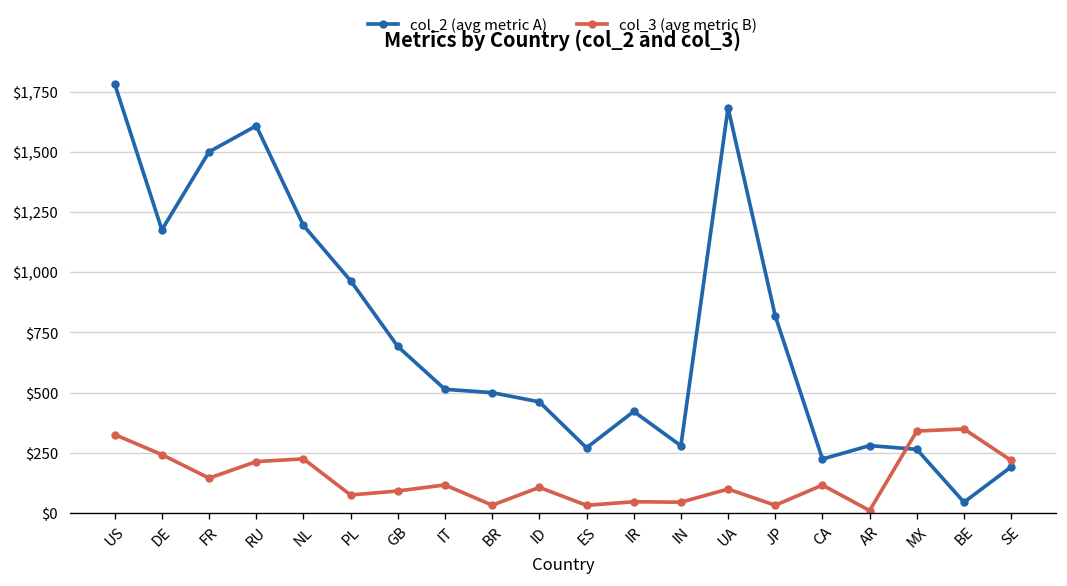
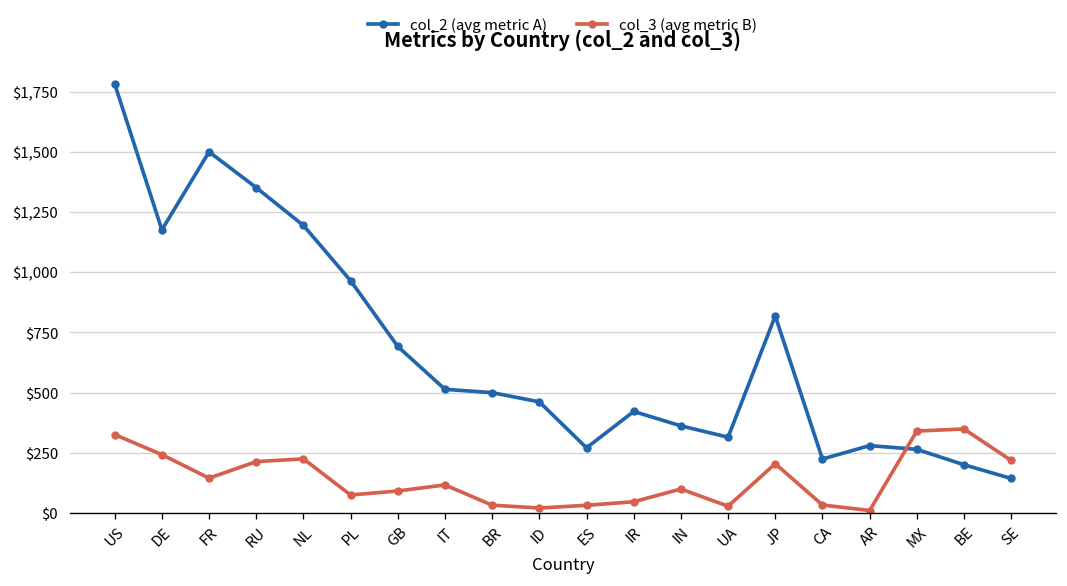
  {
    "col_2 (avg metric A)": {
      "US": "$1,780",
      "DE": "$1,180",
      "FR": "$1,500",
-     "RU": "$1,610",
+     "RU": "$1,350",
      "NL": "$1,190",
      "PL": "$960",
      "GB": "$690",
      "IT": "$510",
      "BR": "$500",
      "ID": "$460",
      "ES": "$270",
      "IR": "$420",
-     "IN": "$280",
-     "UA": "$1,680",
+     "IN": "$360",
+     "UA": "$320",
      "JP": "$820",
      "CA": "$220",
      "AR": "$280",
      "MX": "$270",
-     "BE": "$50",
-     "SE": "$190"
+     "BE": "$200",
+     "SE": "$140"
    },
    "col_3 (avg metric B)": {
      "US": "$330",
      "DE": "$240",
      "FR": "$150",
      "RU": "$210",
      "NL": "$230",
      "PL": "$80",
      "GB": "$90",
      "IT": "$120",
      "BR": "$30",
-     "ID": "$110",
+     "ID": "$20",
      "ES": "$30",
      "IR": "$50",
-     "IN": "$50",
-     "UA": "$100",
-     "JP": "$30",
-     "CA": "$120",
+     "IN": "$100",
+     "UA": "$30",
+     "JP": "$210",
+     "CA": "$30",
      "AR": "$10",
      "MX": "$340",
      "BE": "$350",
      "SE": "$220"
    }
  }
